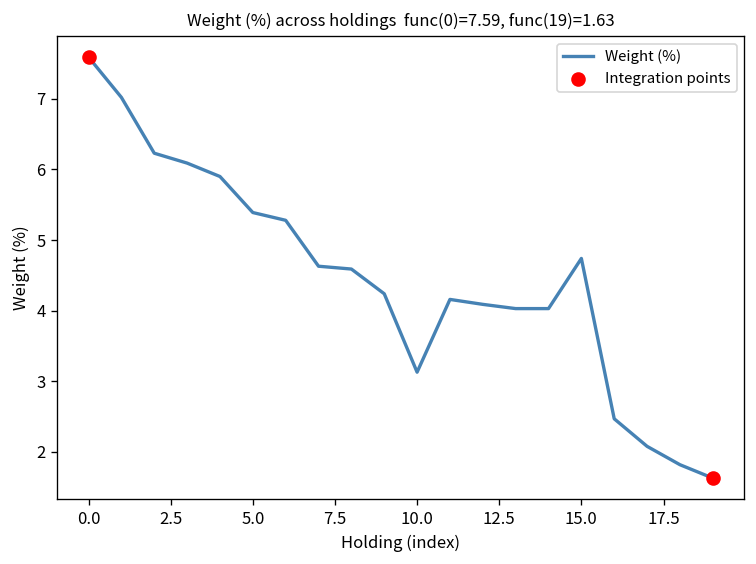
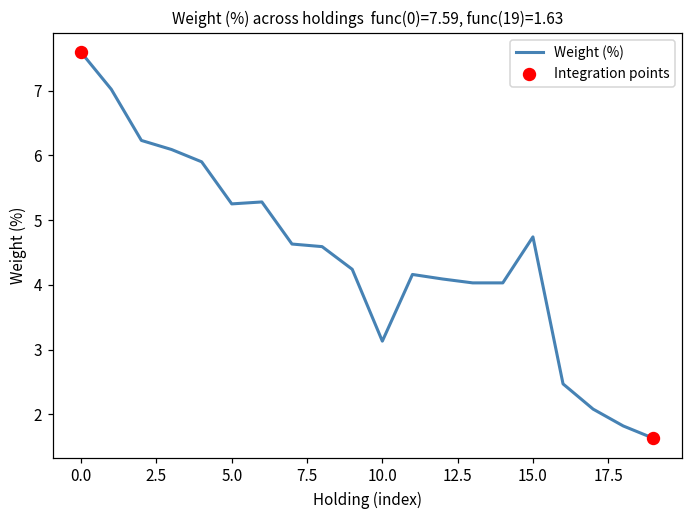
  {
    "Weight (%)": {
-     "5.0": 5.4,
+     "5.0": 5.3,
      "10.0": 3.1,
      "15.0": 4.7
    }
  }
